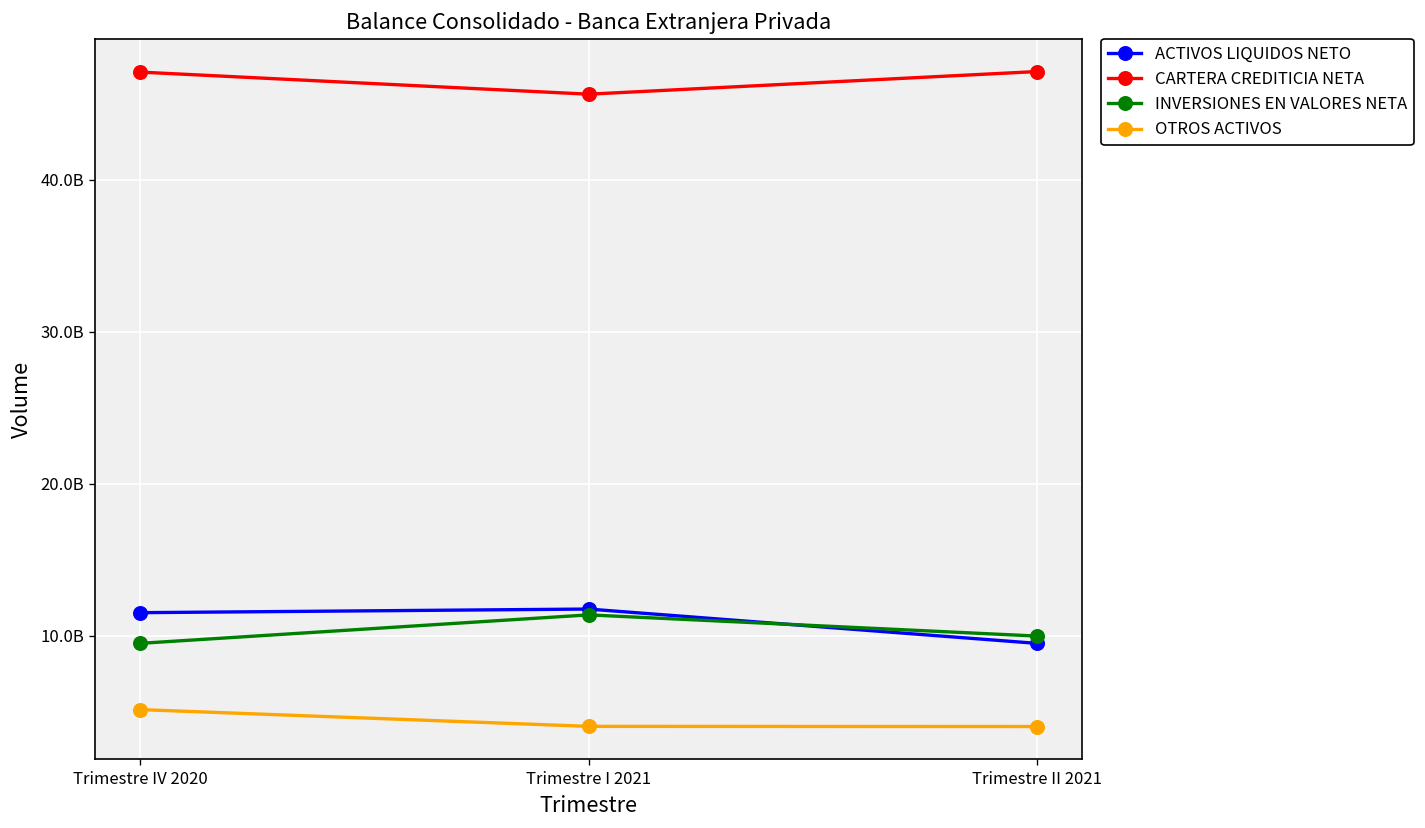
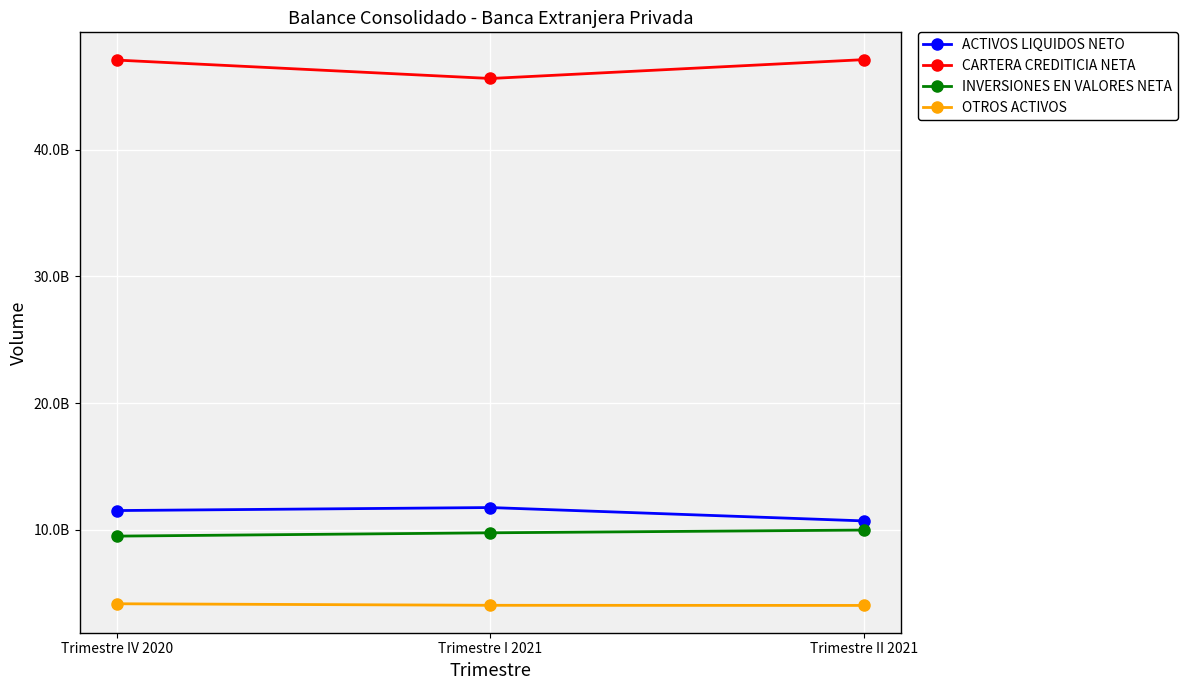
  {
    "ACTIVOS LIQUIDOS NETO": {
      "Trimestre IV 2020": 11500000000,
      "Trimestre I 2021": 11800000000,
-     "Trimestre II 2021": 9500000000
+     "Trimestre II 2021": 10700000000
    },
    "CARTERA CREDITICIA NETA": {
      "Trimestre IV 2020": 47100000000,
      "Trimestre I 2021": 45600000000,
      "Trimestre II 2021": 47100000000
    },
    "INVERSIONES EN VALORES NETA": {
      "Trimestre IV 2020": 9500000000,
-     "Trimestre I 2021": 11400000000,
+     "Trimestre I 2021": 9800000000,
      "Trimestre II 2021": 10000000000
    },
    "OTROS ACTIVOS": {
-     "Trimestre IV 2020": 5100000000,
+     "Trimestre IV 2020": 4200000000,
      "Trimestre I 2021": 4000000000,
      "Trimestre II 2021": 4000000000
    }
  }
